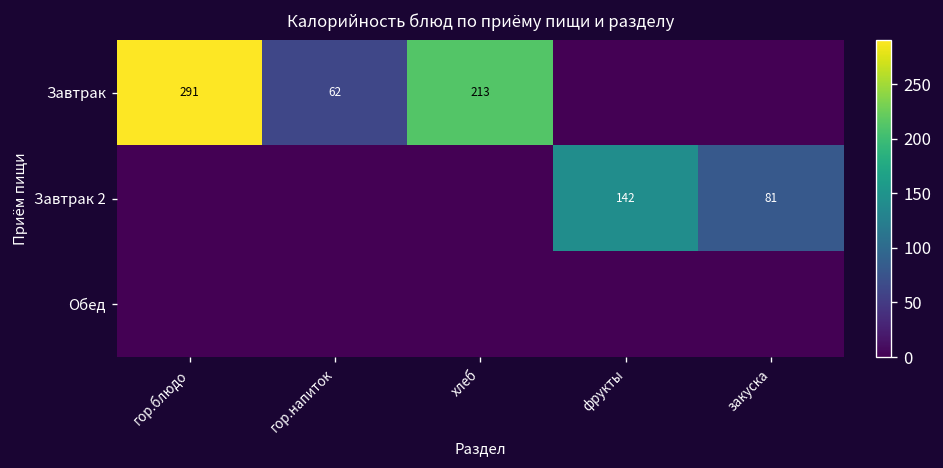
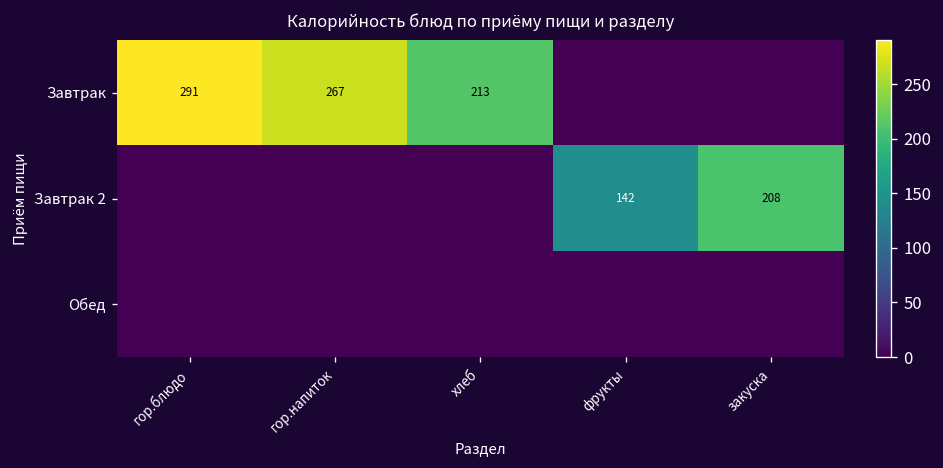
  {
    "Завтрак": {
      "гор.блюдо": 291,
-     "гор.напиток": 62,
+     "гор.напиток": 267,
      "хлеб": 213
    },
    "Завтрак 2": {
      "фрукты": 142,
-     "закуска": 81
+     "закуска": 208
    }
  }
